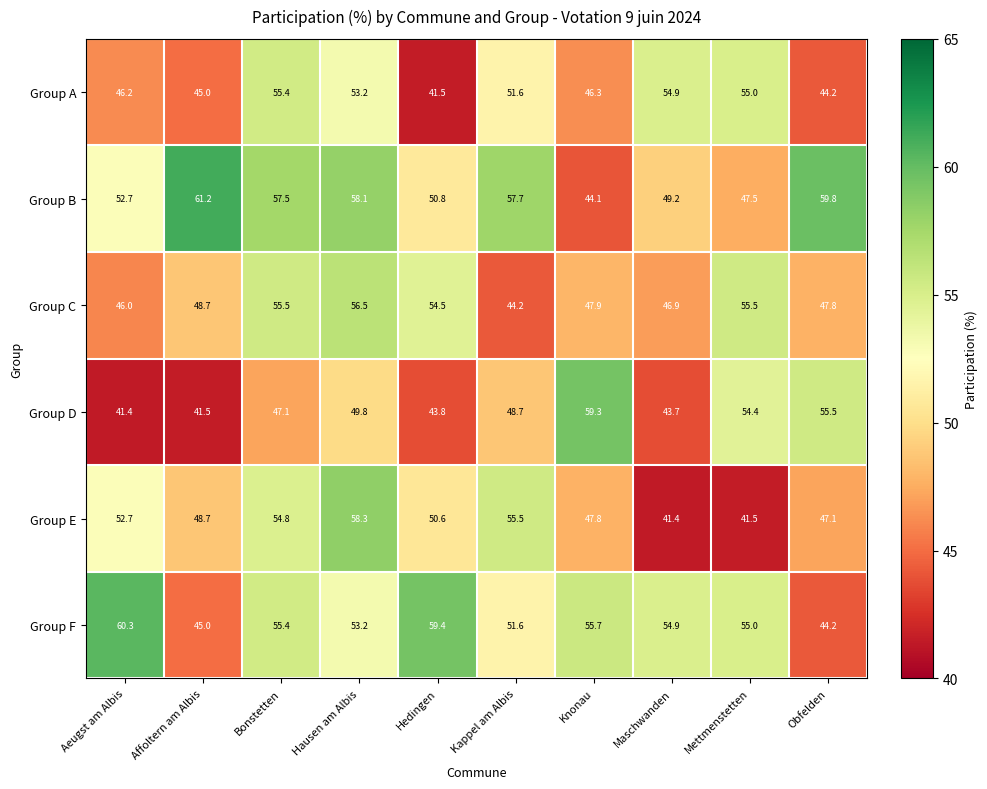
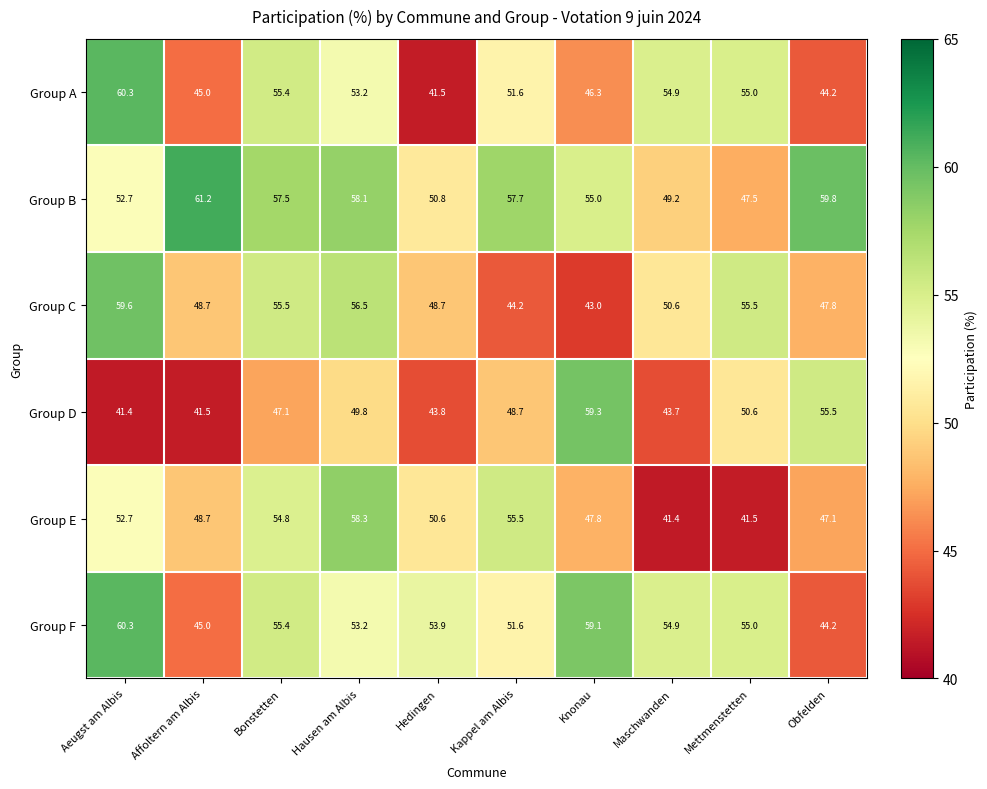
  {
    "Group A": {
-     "Aeugst am Albis": 46.2,
+     "Aeugst am Albis": 60.3,
      "Affoltern am Albis": 45.0,
      "Bonstetten": 55.4,
      "Hausen am Albis": 53.2,
      "Hedingen": 41.5,
      "Kappel am Albis": 51.6,
      "Knonau": 46.3,
      "Maschwanden": 54.9,
      "Mettmenstetten": 55.0,
      "Obfelden": 44.2
    },
    "Group B": {
      "Aeugst am Albis": 52.7,
      "Affoltern am Albis": 61.2,
      "Bonstetten": 57.5,
      "Hausen am Albis": 58.1,
      "Hedingen": 50.8,
      "Kappel am Albis": 57.7,
-     "Knonau": 44.1,
+     "Knonau": 55.0,
      "Maschwanden": 49.2,
      "Mettmenstetten": 47.5,
      "Obfelden": 59.8
    },
    "Group C": {
-     "Aeugst am Albis": 46.0,
+     "Aeugst am Albis": 59.6,
      "Affoltern am Albis": 48.7,
      "Bonstetten": 55.5,
      "Hausen am Albis": 56.5,
-     "Hedingen": 54.5,
+     "Hedingen": 48.7,
      "Kappel am Albis": 44.2,
-     "Knonau": 47.9,
-     "Maschwanden": 46.9,
+     "Knonau": 43.0,
+     "Maschwanden": 50.6,
      "Mettmenstetten": 55.5,
      "Obfelden": 47.8
    },
    "Group D": {
      "Aeugst am Albis": 41.4,
      "Affoltern am Albis": 41.5,
      "Bonstetten": 47.1,
      "Hausen am Albis": 49.8,
      "Hedingen": 43.8,
      "Kappel am Albis": 48.7,
      "Knonau": 59.3,
      "Maschwanden": 43.7,
-     "Mettmenstetten": 54.4,
+     "Mettmenstetten": 50.6,
      "Obfelden": 55.5
    },
    "Group E": {
      "Aeugst am Albis": 52.7,
      "Affoltern am Albis": 48.7,
      "Bonstetten": 54.8,
      "Hausen am Albis": 58.3,
      "Hedingen": 50.6,
      "Kappel am Albis": 55.5,
      "Knonau": 47.8,
      "Maschwanden": 41.4,
      "Mettmenstetten": 41.5,
      "Obfelden": 47.1
    },
    "Group F": {
      "Aeugst am Albis": 60.3,
      "Affoltern am Albis": 45.0,
      "Bonstetten": 55.4,
      "Hausen am Albis": 53.2,
-     "Hedingen": 59.4,
+     "Hedingen": 53.9,
      "Kappel am Albis": 51.6,
-     "Knonau": 55.7,
+     "Knonau": 59.1,
      "Maschwanden": 54.9,
      "Mettmenstetten": 55.0,
      "Obfelden": 44.2
    }
  }
